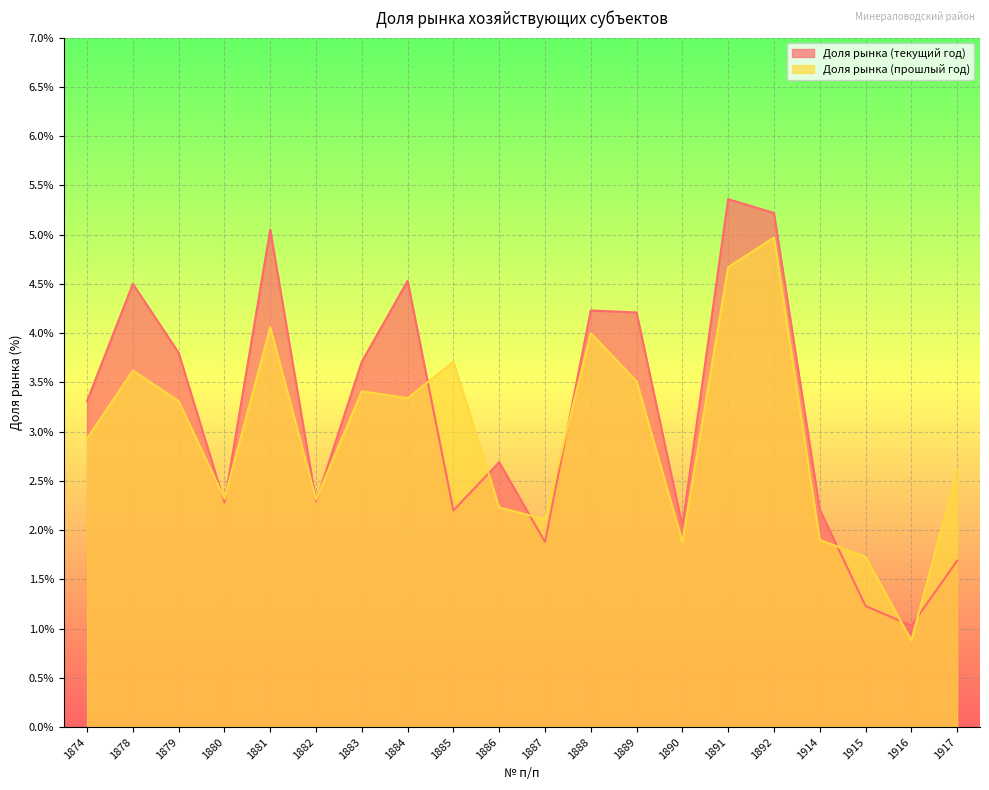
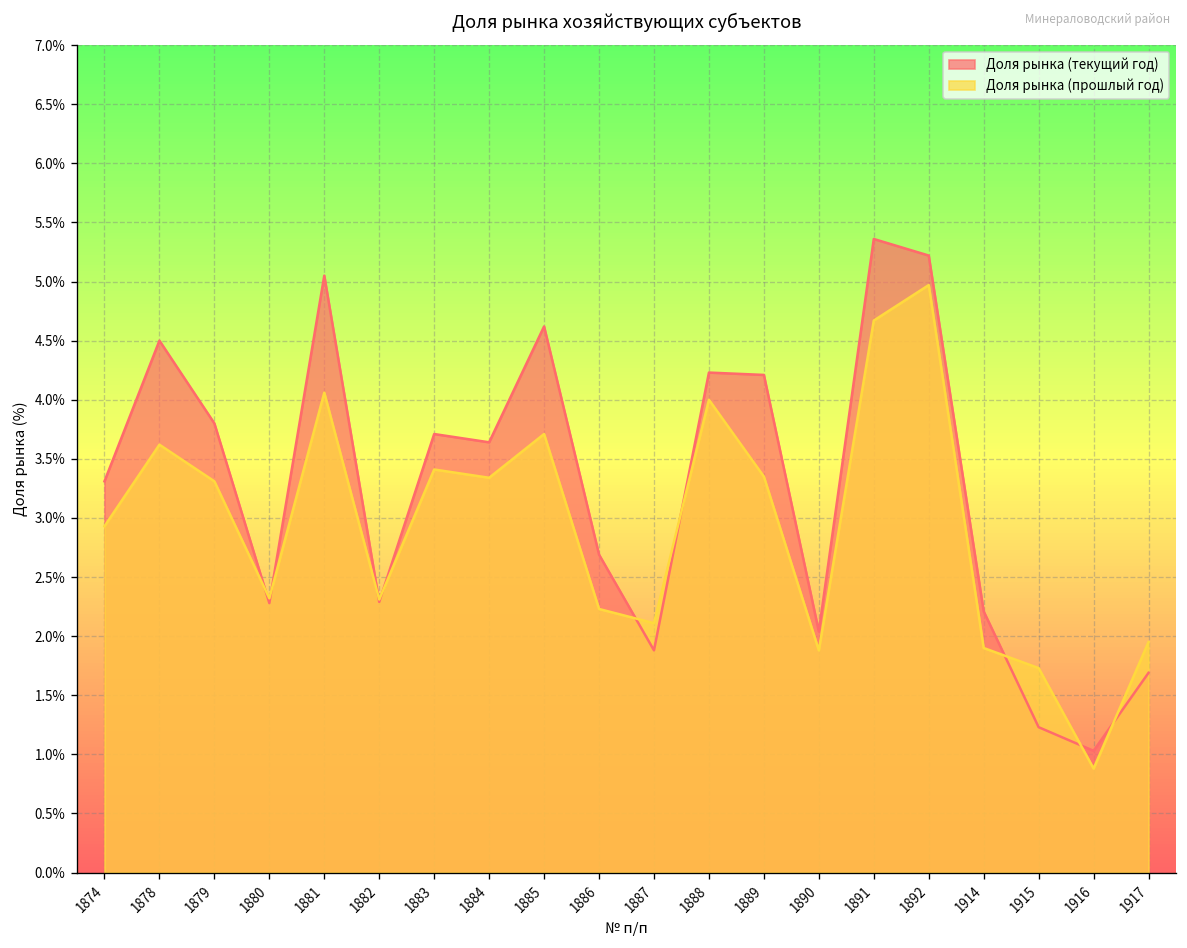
  {
    "Доля рынка (текущий год)": {
      "1874": "3.3%",
      "1878": "4.5%",
      "1879": "3.8%",
      "1880": "2.3%",
      "1881": "5.1%",
      "1883": "3.7%",
-     "1884": "4.5%",
-     "1885": "2.2%",
+     "1884": "3.6%",
+     "1885": "4.6%",
      "1886": "2.7%",
      "1887": "1.9%",
      "1888": "4.2%",
      "1889": "4.2%",
      "1890": "2.0%",
      "1891": "5.4%",
      "1892": "5.2%",
      "1914": "2.2%",
      "1915": "1.2%",
      "1916": "1.0%",
      "1917": "1.7%"
    },
    "Доля рынка (прошлый год)": {
      "1874": "2.9%",
      "1878": "3.6%",
      "1879": "3.3%",
      "1880": "2.3%",
      "1881": "4.1%",
      "1883": "3.4%",
      "1884": "3.3%",
      "1885": "3.7%",
      "1886": "2.2%",
      "1887": "2.1%",
      "1888": "4.0%",
-     "1889": "3.5%",
+     "1889": "3.4%",
      "1890": "1.9%",
      "1891": "4.7%",
      "1892": "5.0%",
      "1914": "1.9%",
      "1915": "1.7%",
      "1916": "0.9%",
-     "1917": "2.6%"
+     "1917": "2.0%"
    }
  }
